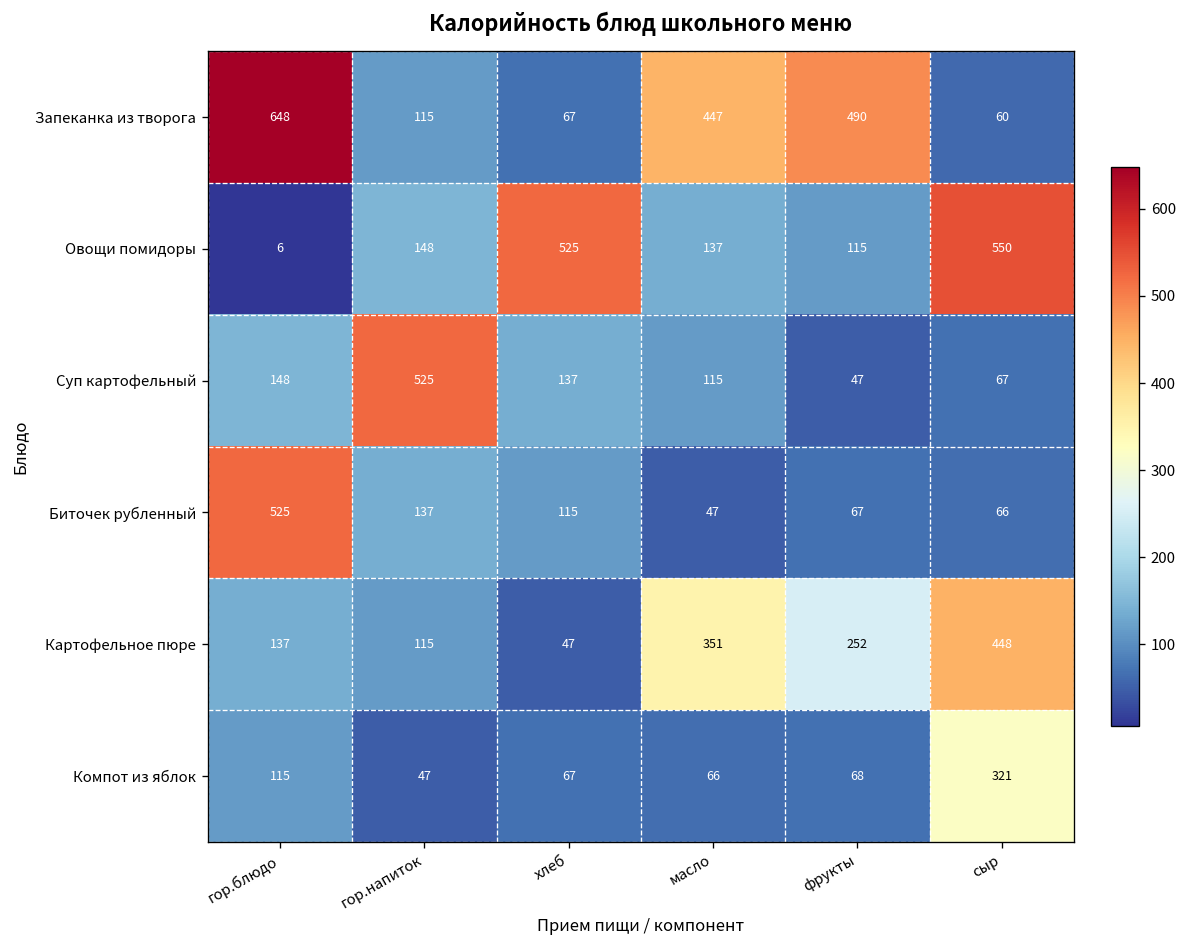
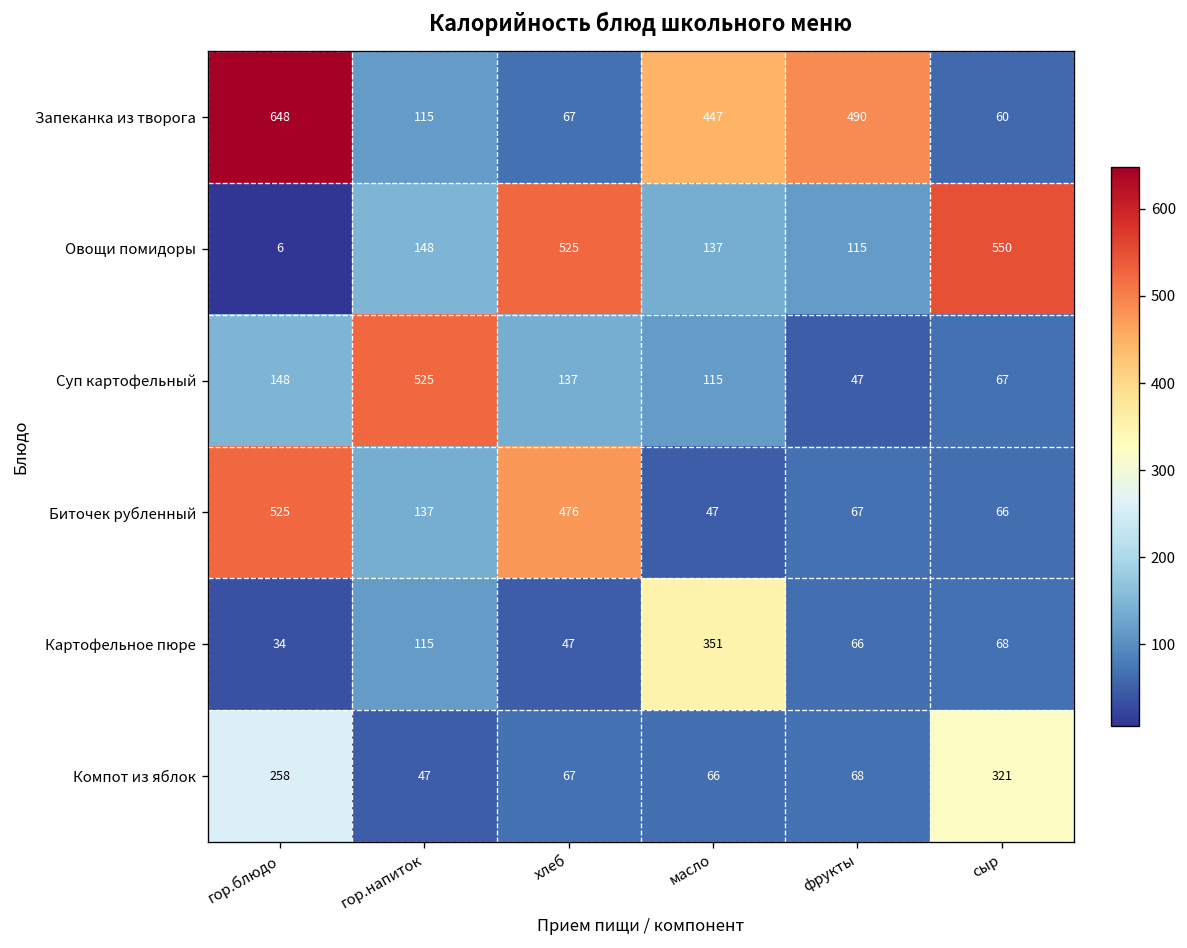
  {
    "Запеканка из творога": {
      "гор.блюдо": 648,
      "гор.напиток": 115,
      "хлеб": 67,
      "масло": 447,
      "фрукты": 490,
      "сыр": 60
    },
    "Овощи помидоры": {
      "гор.блюдо": 6,
      "гор.напиток": 148,
      "хлеб": 525,
      "масло": 137,
      "фрукты": 115,
      "сыр": 550
    },
    "Суп картофельный": {
      "гор.блюдо": 148,
      "гор.напиток": 525,
      "хлеб": 137,
      "масло": 115,
      "фрукты": 47,
      "сыр": 67
    },
    "Биточек рубленный": {
      "гор.блюдо": 525,
      "гор.напиток": 137,
-     "хлеб": 115,
+     "хлеб": 476,
      "масло": 47,
      "фрукты": 67,
      "сыр": 66
    },
    "Картофельное пюре": {
-     "гор.блюдо": 137,
+     "гор.блюдо": 34,
      "гор.напиток": 115,
      "хлеб": 47,
      "масло": 351,
-     "фрукты": 252,
-     "сыр": 448
+     "фрукты": 66,
+     "сыр": 68
    },
    "Компот из яблок": {
-     "гор.блюдо": 115,
+     "гор.блюдо": 258,
      "гор.напиток": 47,
      "хлеб": 67,
      "масло": 66,
      "фрукты": 68,
      "сыр": 321
    }
  }
